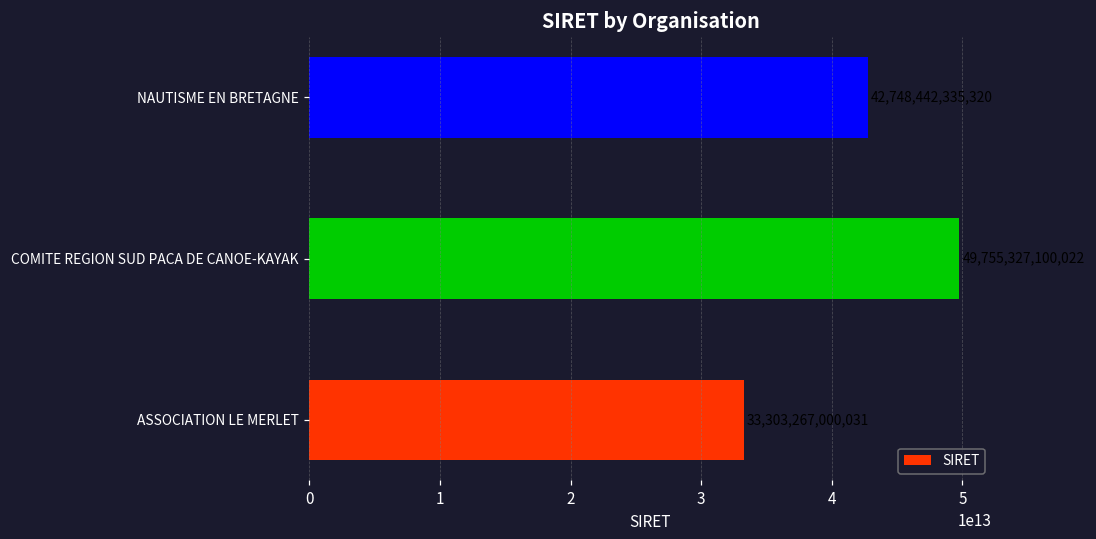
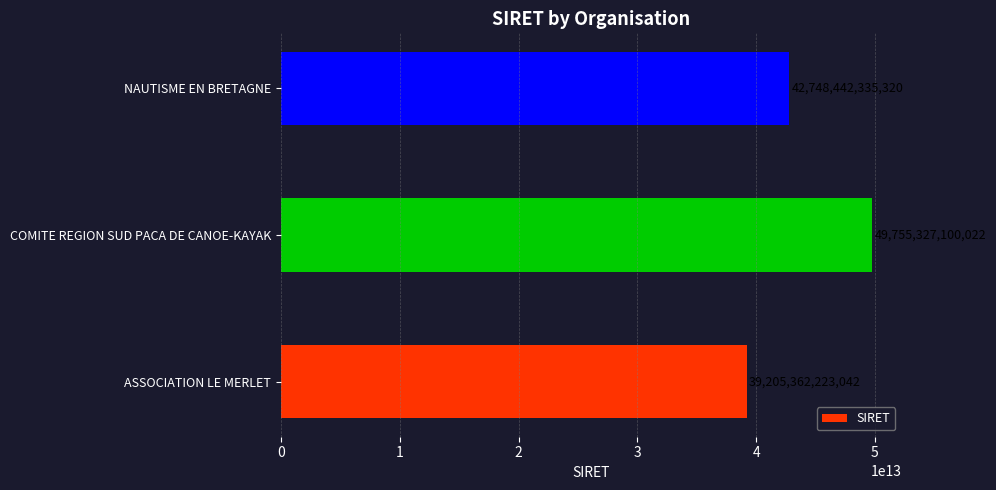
  {
    "NAUTISME EN BRETAGNE": 42700000000000,
    "COMITE REGION SUD PACA DE CANOE-KAYAK": 49800000000000,
-   "ASSOCIATION LE MERLET": 33300000000000
+   "ASSOCIATION LE MERLET": 39200000000000
  }
